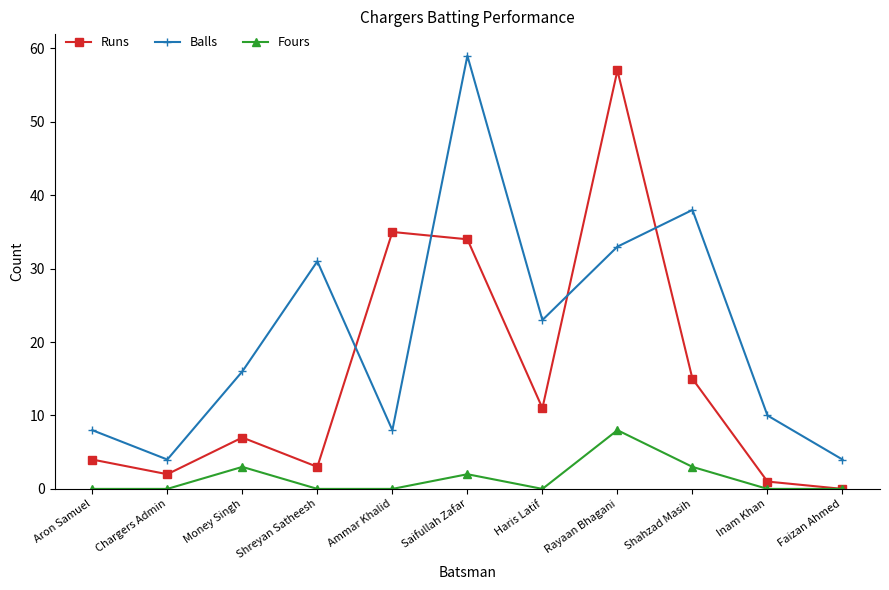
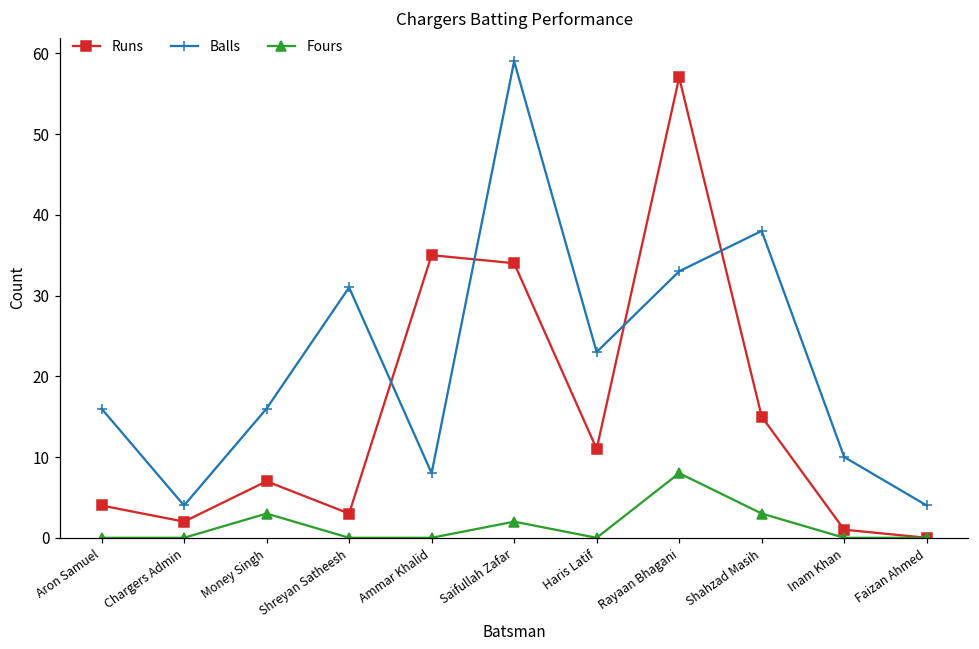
  {
    "Runs": {
      "Aron Samuel": 4,
      "Chargers Admin": 2,
      "Money Singh": 7,
      "Shreyan Satheesh": 3,
      "Ammar Khalid": 35,
      "Saifullah Zafar": 34,
      "Haris Latif": 11,
      "Rayaan Bhagani": 57,
      "Shahzad Masih": 15,
      "Inam Khan": 1
    },
    "Balls": {
-     "Aron Samuel": 8,
+     "Aron Samuel": 16,
      "Chargers Admin": 4,
      "Money Singh": 16,
      "Shreyan Satheesh": 31,
      "Ammar Khalid": 8,
      "Saifullah Zafar": 59,
      "Haris Latif": 23,
      "Rayaan Bhagani": 33,
      "Shahzad Masih": 38,
      "Inam Khan": 10,
      "Faizan Ahmed": 4
    },
    "Fours": {
      "Aron Samuel": 0,
      "Chargers Admin": 0,
      "Money Singh": 3,
      "Shreyan Satheesh": 0,
      "Ammar Khalid": 0,
      "Saifullah Zafar": 2,
      "Haris Latif": 0,
      "Rayaan Bhagani": 8,
      "Shahzad Masih": 3,
      "Inam Khan": 0
    }
  }
